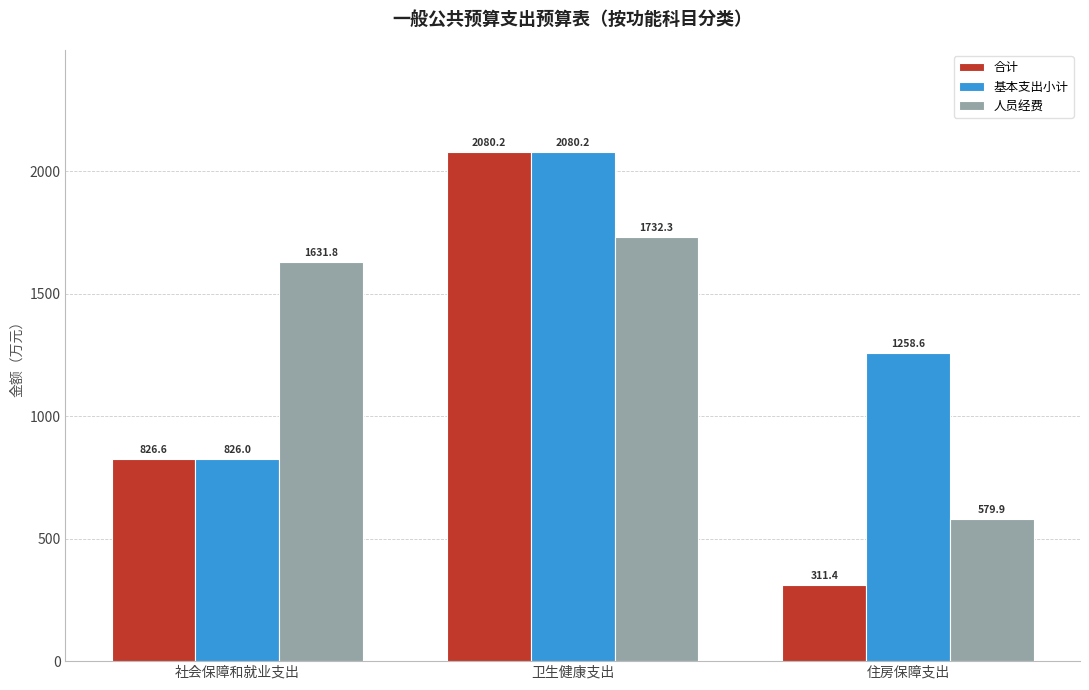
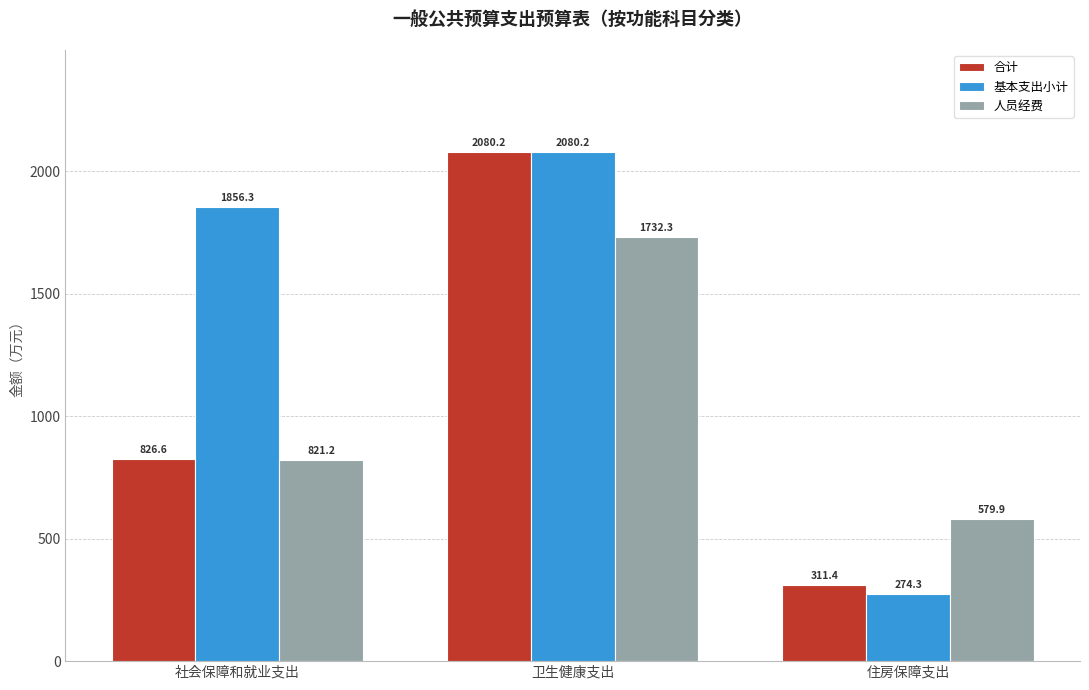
  {
    "合计": {
      "社会保障和就业支出": 826.6,
      "卫生健康支出": 2080.2,
      "住房保障支出": 311.4
    },
    "基本支出小计": {
-     "社会保障和就业支出": 826.0,
+     "社会保障和就业支出": 1856.3,
      "卫生健康支出": 2080.2,
-     "住房保障支出": 1258.6
+     "住房保障支出": 274.3
    },
    "人员经费": {
-     "社会保障和就业支出": 1631.8,
+     "社会保障和就业支出": 821.2,
      "卫生健康支出": 1732.3,
      "住房保障支出": 579.9
    }
  }
